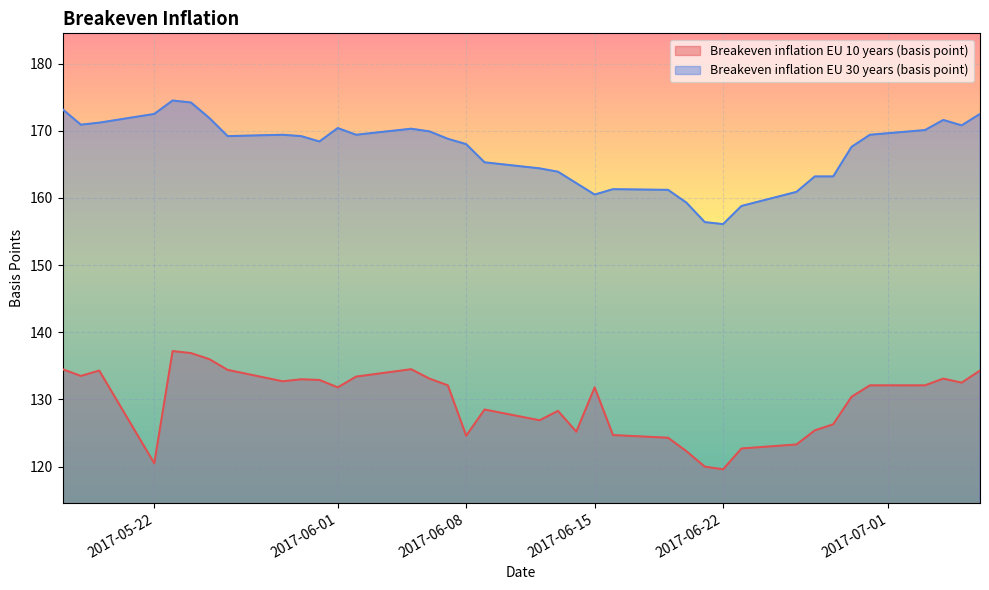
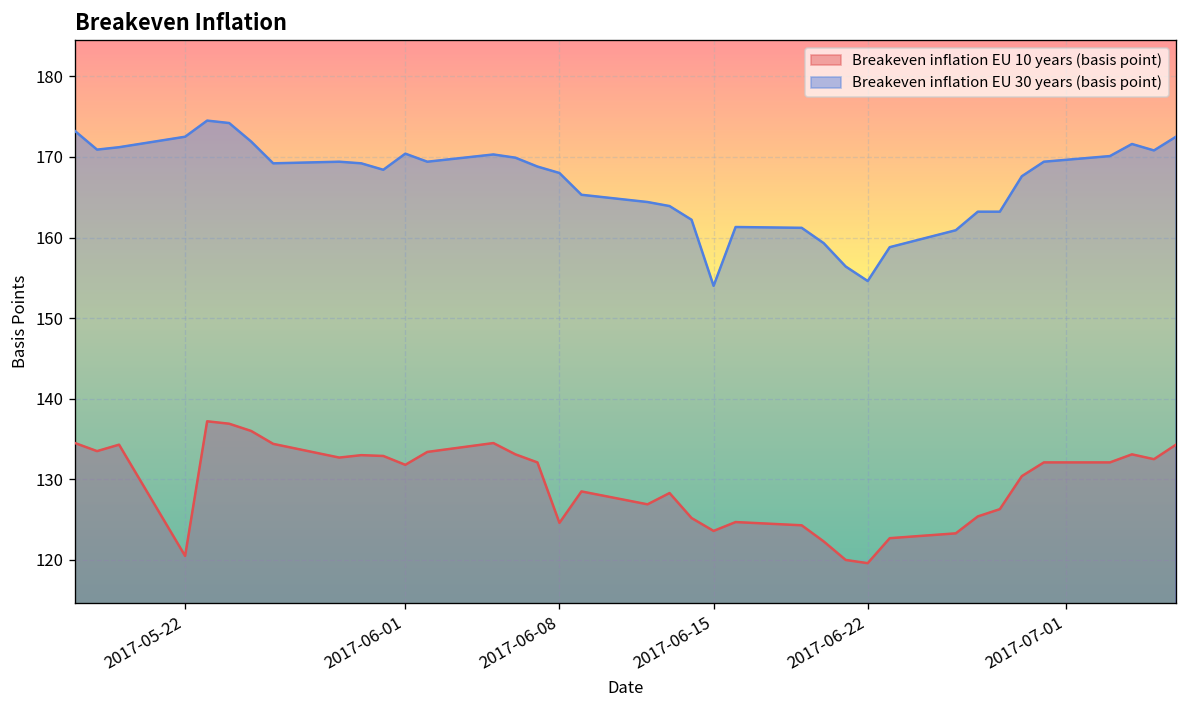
  {
    "Breakeven inflation EU 10 years (basis point)": {
      "2017-05-22": 121,
      "2017-06-01": 132,
      "2017-06-08": 125,
-     "2017-06-15": 132,
+     "2017-06-15": 124,
      "2017-06-22": 120
    },
    "Breakeven inflation EU 30 years (basis point)": {
      "2017-05-22": 173,
      "2017-06-01": 170,
      "2017-06-08": 168,
-     "2017-06-15": 161,
-     "2017-06-22": 156
+     "2017-06-15": 154,
+     "2017-06-22": 155
    }
  }
